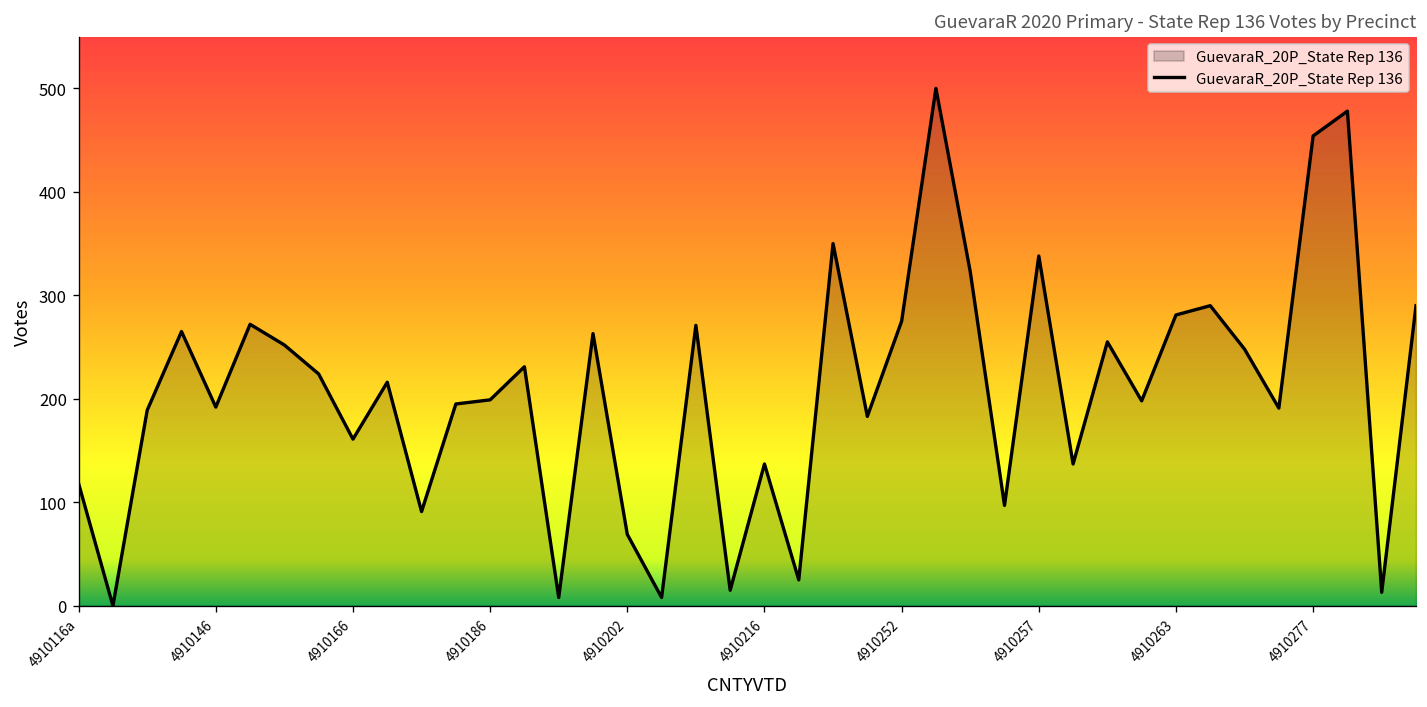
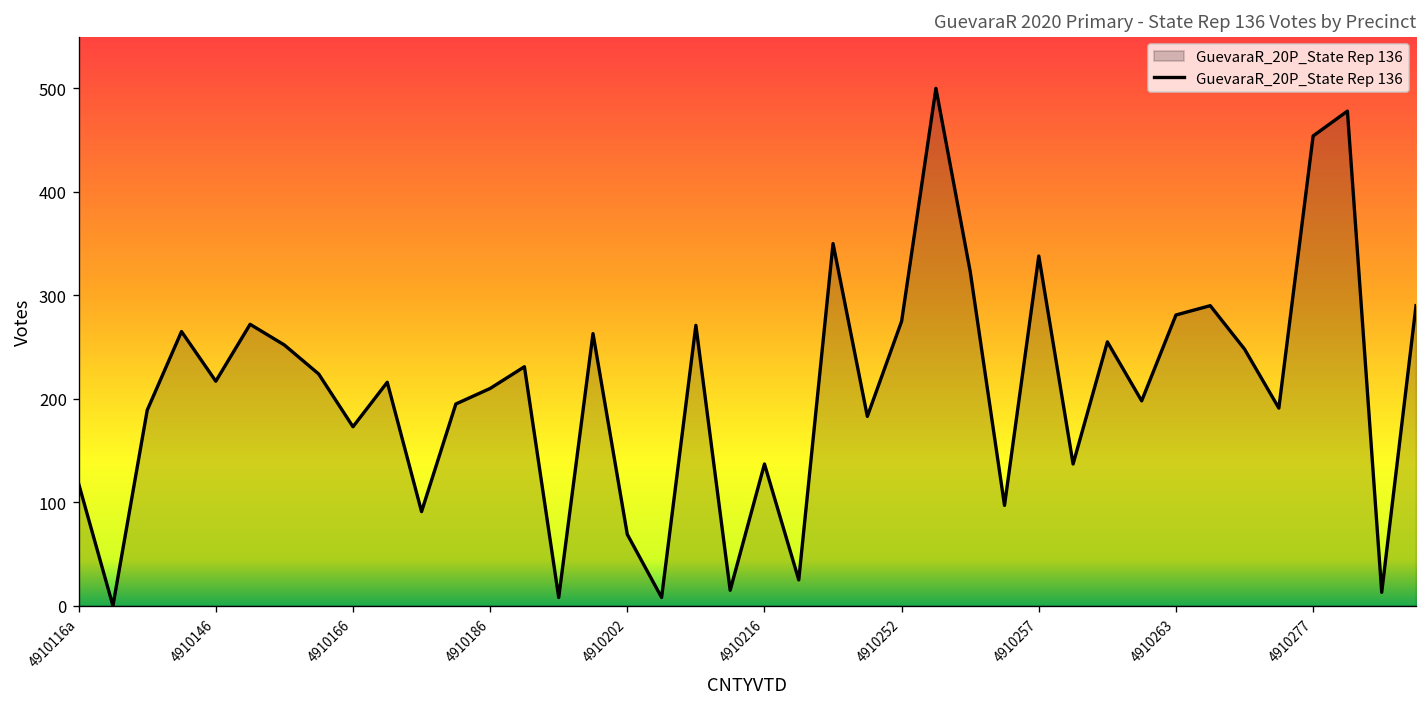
  {
    "4910116a": 120,
-   "4910146": 190,
-   "4910166": 160,
-   "4910186": 200,
+   "4910146": 220,
+   "4910166": 170,
+   "4910186": 210,
    "4910202": 70,
    "4910216": 140,
    "4910252": 280,
    "4910257": 340,
    "4910263": 280,
    "4910277": 450
  }
